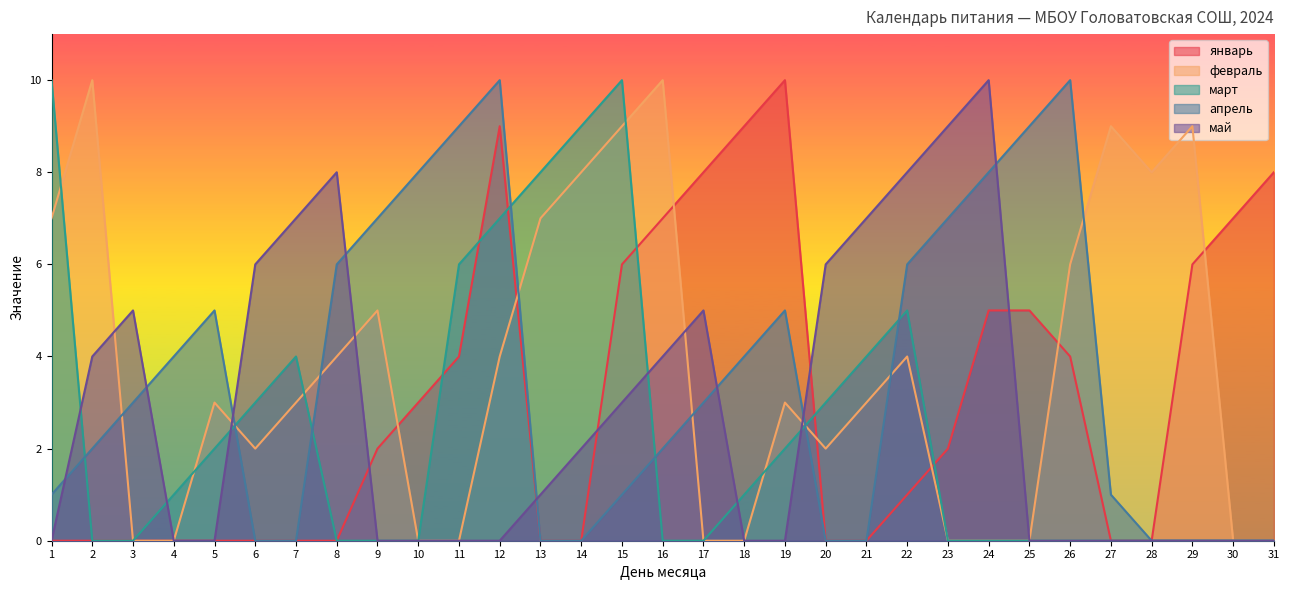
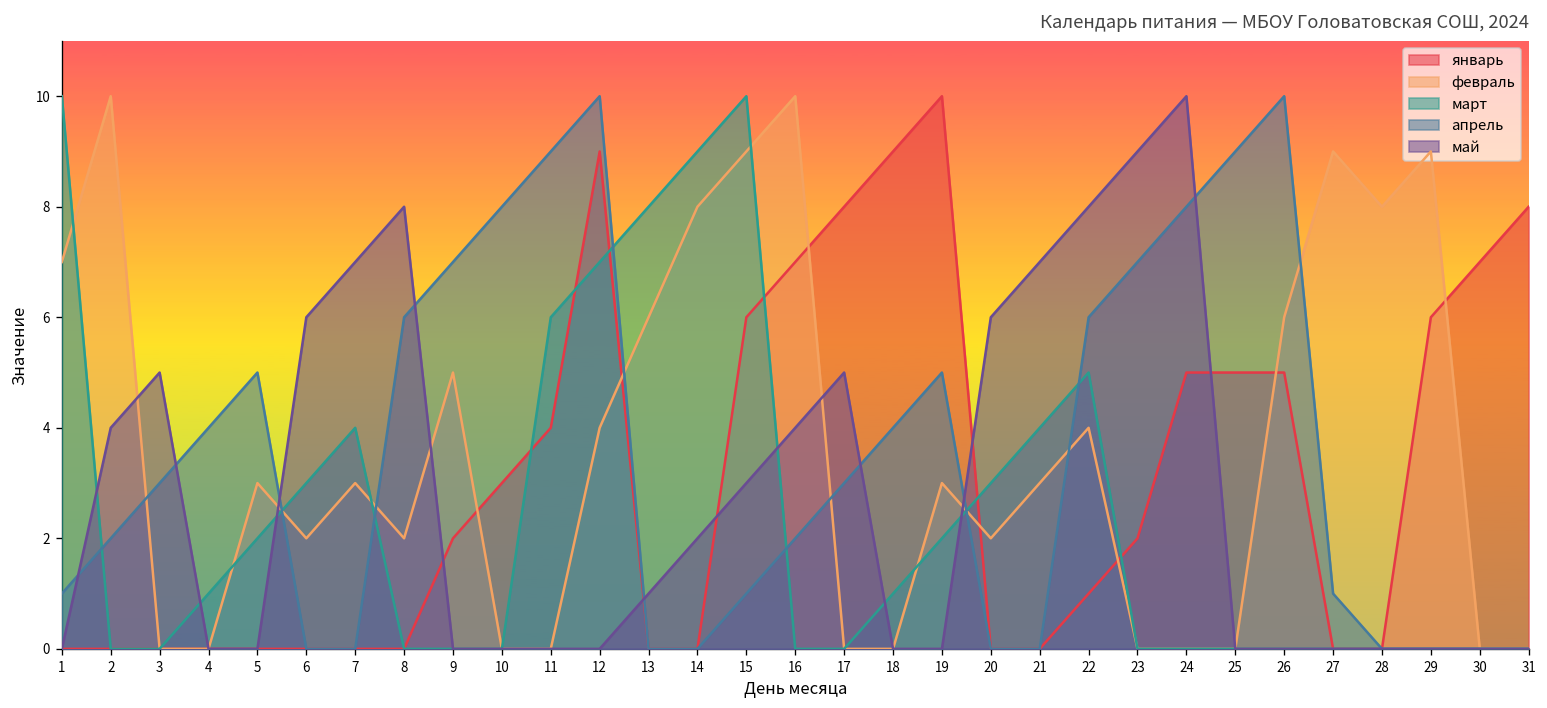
  {
    "январь": {
      "9": 2,
      "10": 3,
      "11": 4,
      "12": 9,
      "15": 6,
      "16": 7,
      "17": 8,
      "18": 9,
      "19": 10,
      "22": 1,
      "23": 2,
      "24": 5,
      "25": 5,
-     "26": 4,
+     "26": 5,
      "29": 6,
      "30": 7,
      "31": 8
    },
    "февраль": {
      "1": 7,
      "2": 10,
      "5": 3,
      "6": 2,
      "7": 3,
-     "8": 4,
+     "8": 2,
      "9": 5,
      "12": 4,
-     "13": 7,
+     "13": 6,
      "14": 8,
      "15": 9,
      "16": 10,
      "19": 3,
      "20": 2,
      "21": 3,
      "22": 4,
      "26": 6,
      "27": 9,
      "28": 8
    }
  }
